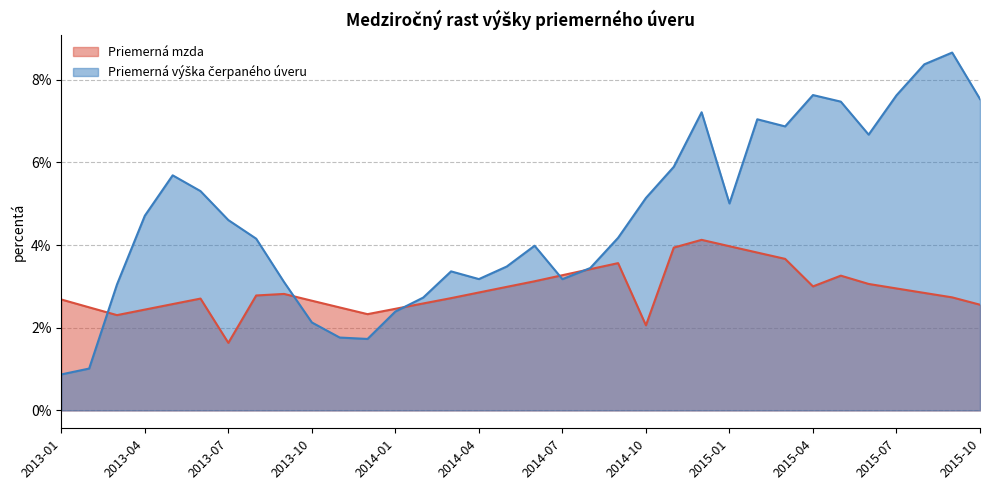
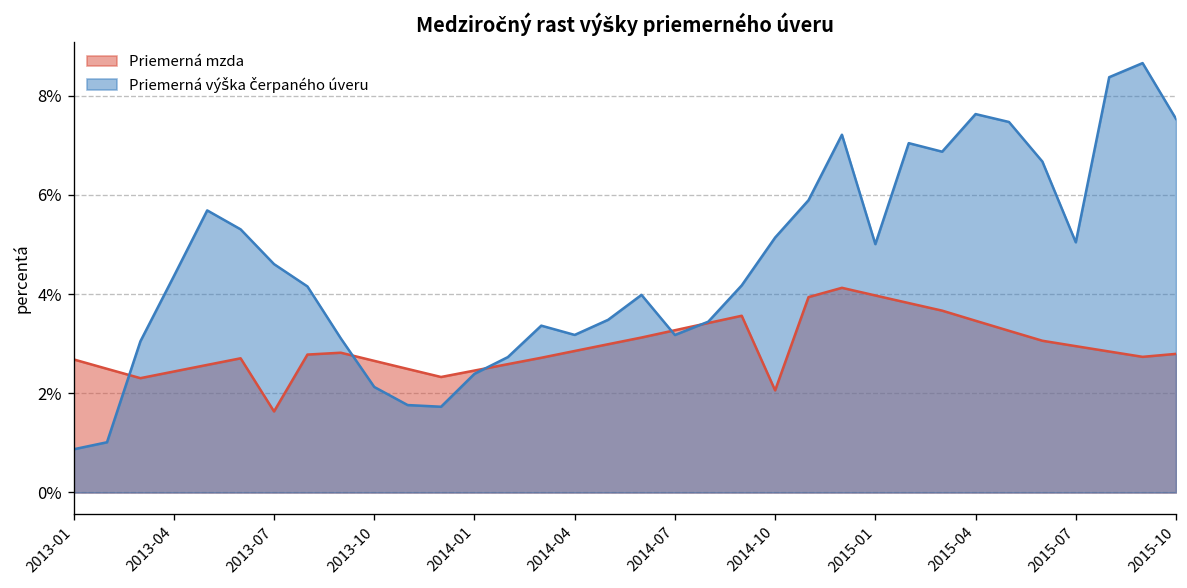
  {
    "Priemerná mzda": {
      "2013-01": "2.7%",
      "2013-04": "2.4%",
      "2013-07": "1.6%",
      "2013-10": "2.7%",
      "2014-01": "2.5%",
      "2014-04": "2.9%",
      "2014-07": "3.3%",
      "2014-10": "2.1%",
      "2015-01": "4.0%",
-     "2015-04": "3.0%",
+     "2015-04": "3.5%",
      "2015-07": "2.9%",
-     "2015-10": "2.6%"
+     "2015-10": "2.8%"
    },
    "Priemerná výška čerpaného úveru": {
      "2013-01": "0.9%",
-     "2013-04": "4.7%",
+     "2013-04": "4.4%",
      "2013-07": "4.6%",
      "2013-10": "2.1%",
      "2014-01": "2.4%",
      "2014-04": "3.2%",
      "2014-07": "3.2%",
      "2014-10": "5.1%",
      "2015-01": "5.0%",
      "2015-04": "7.6%",
-     "2015-07": "7.6%",
+     "2015-07": "5.0%",
      "2015-10": "7.5%"
    }
  }
